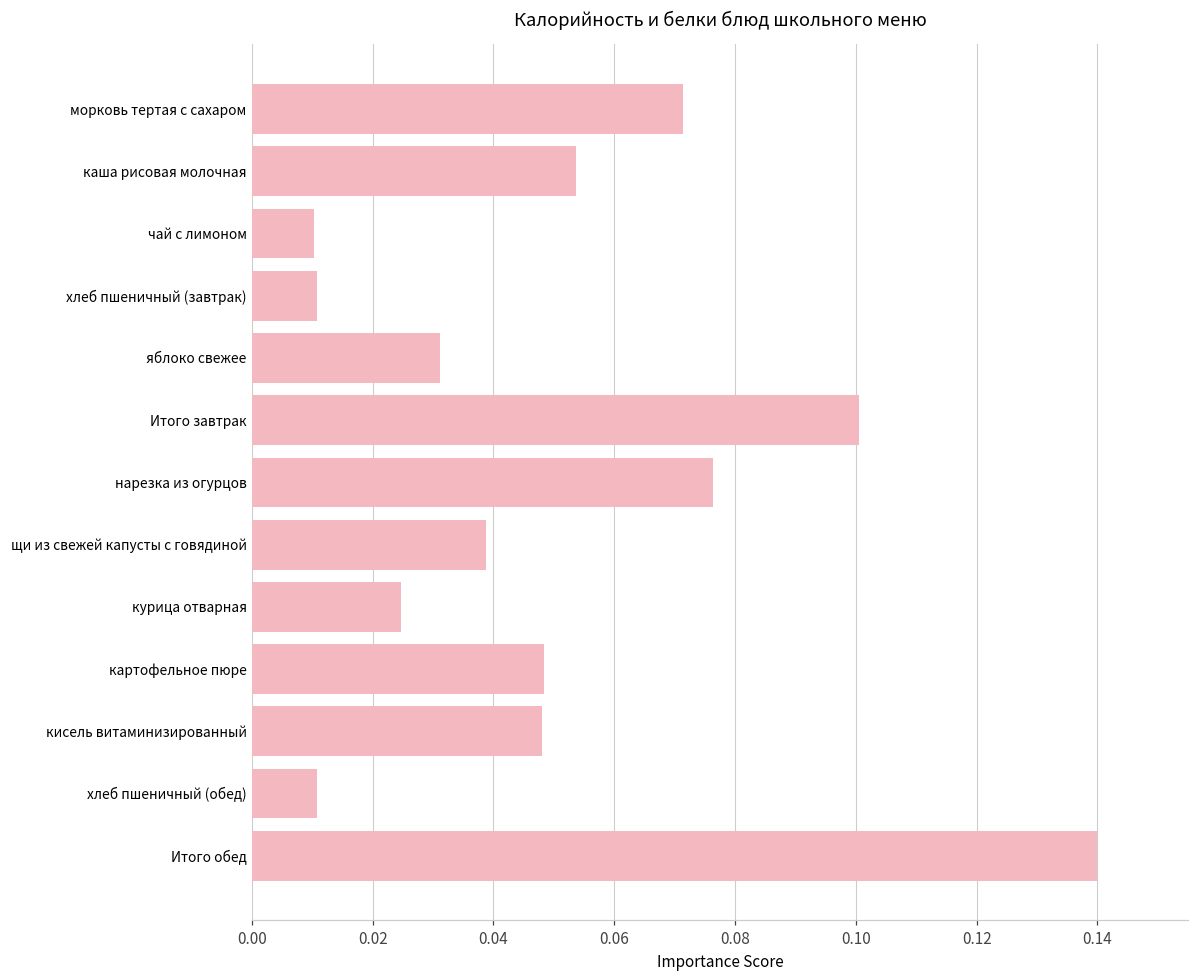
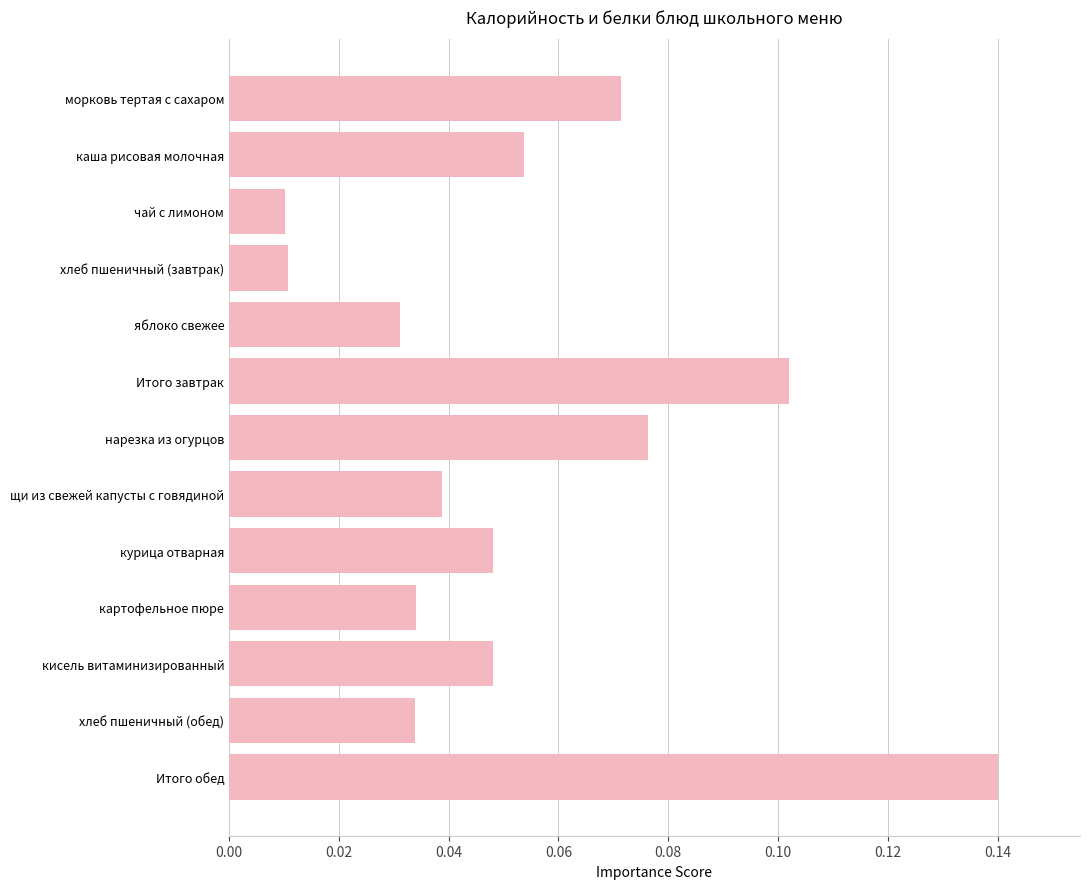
  {
    "морковь тертая с сахаром": 0.071,
    "каша рисовая молочная": 0.054,
    "чай с лимоном": 0.010,
    "хлеб пшеничный (завтрак)": 0.011,
    "яблоко свежее": 0.031,
-   "Итого завтрак": 0.100,
+   "Итого завтрак": 0.102,
    "нарезка из огурцов": 0.076,
    "щи из свежей капусты с говядиной": 0.039,
-   "курица отварная": 0.025,
-   "картофельное пюре": 0.048,
+   "курица отварная": 0.048,
+   "картофельное пюре": 0.034,
    "кисель витаминизированный": 0.048,
-   "хлеб пшеничный (обед)": 0.011,
+   "хлеб пшеничный (обед)": 0.034,
    "Итого обед": 0.140
  }
